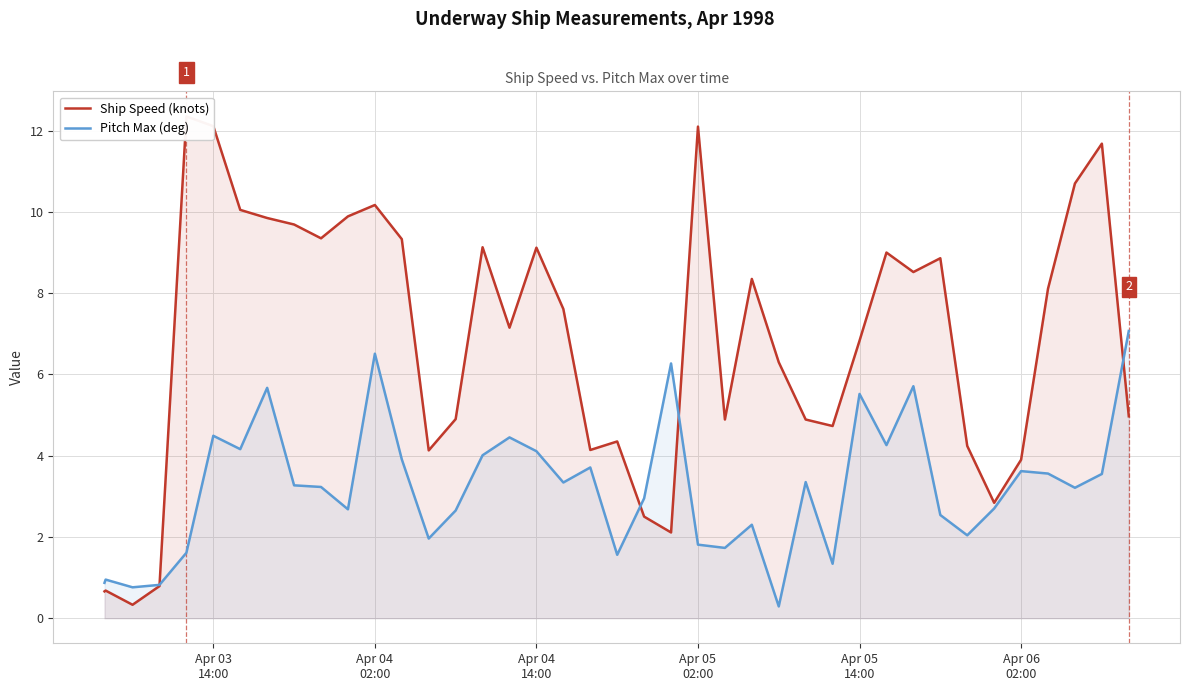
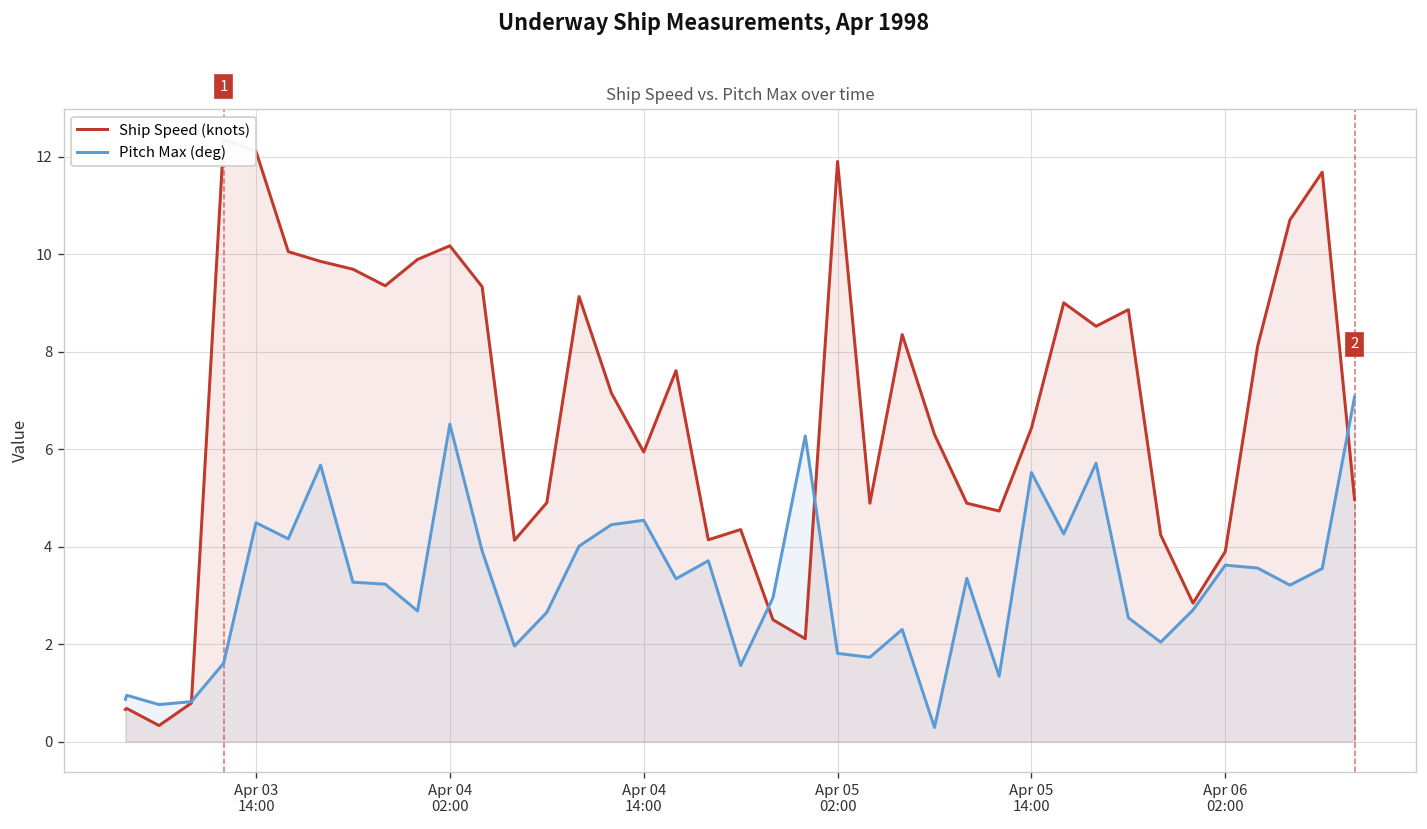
  {
    "Ship Speed (knots)": {
      "Apr 04 02:00": 10.2,
-     "Apr 04 14:00": 9.1,
-     "Apr 05 02:00": 12.1,
-     "Apr 05 14:00": 6.8,
+     "Apr 04 14:00": 5.9,
+     "Apr 05 02:00": 11.9,
+     "Apr 05 14:00": 6.4,
      "Apr 06 02:00": 3.9
    },
    "Pitch Max (deg)": {
      "Apr 03 14:00": 4.5,
      "Apr 04 02:00": 6.5,
-     "Apr 04 14:00": 4.1,
+     "Apr 04 14:00": 4.5,
      "Apr 05 02:00": 1.8,
      "Apr 05 14:00": 5.5,
      "Apr 06 02:00": 3.6
    }
  }
